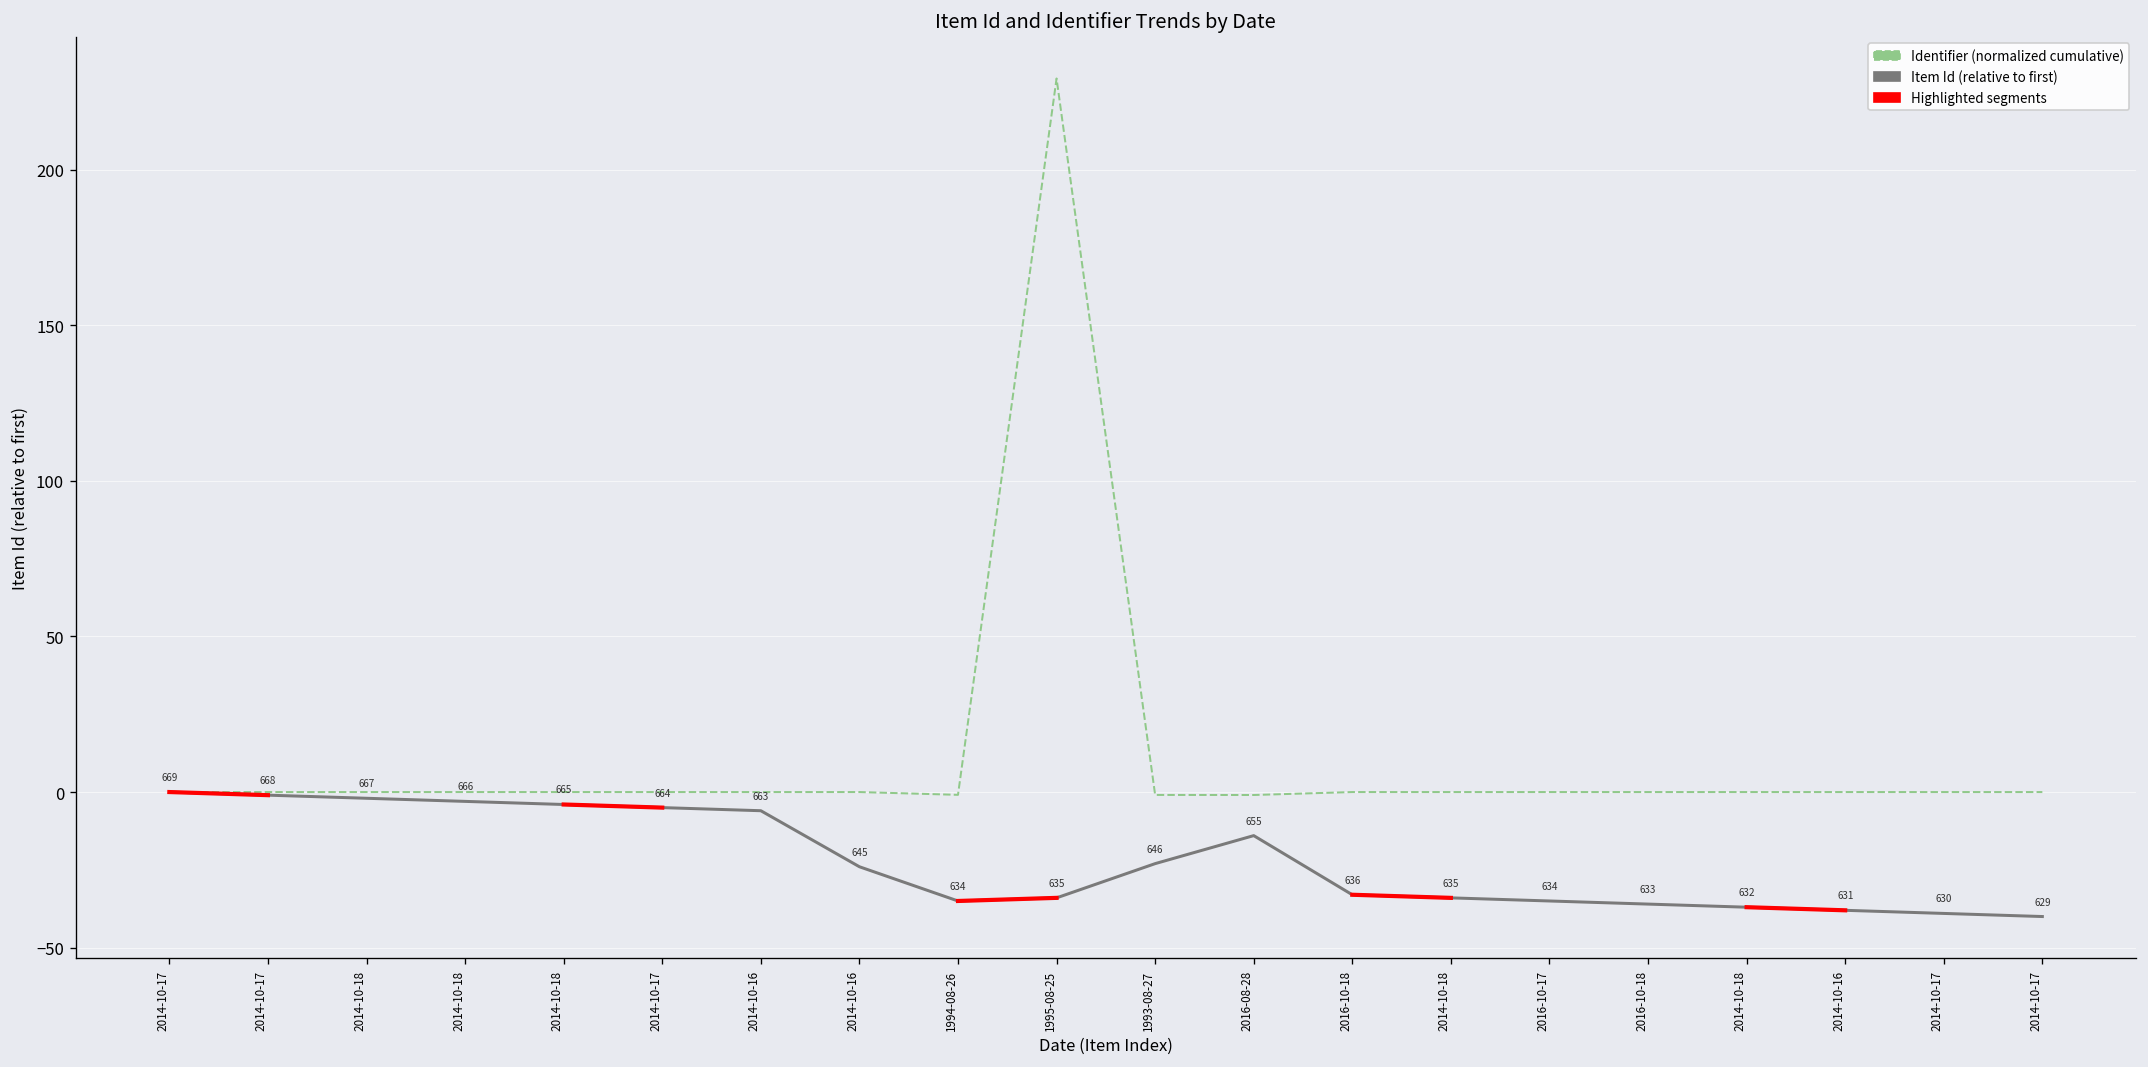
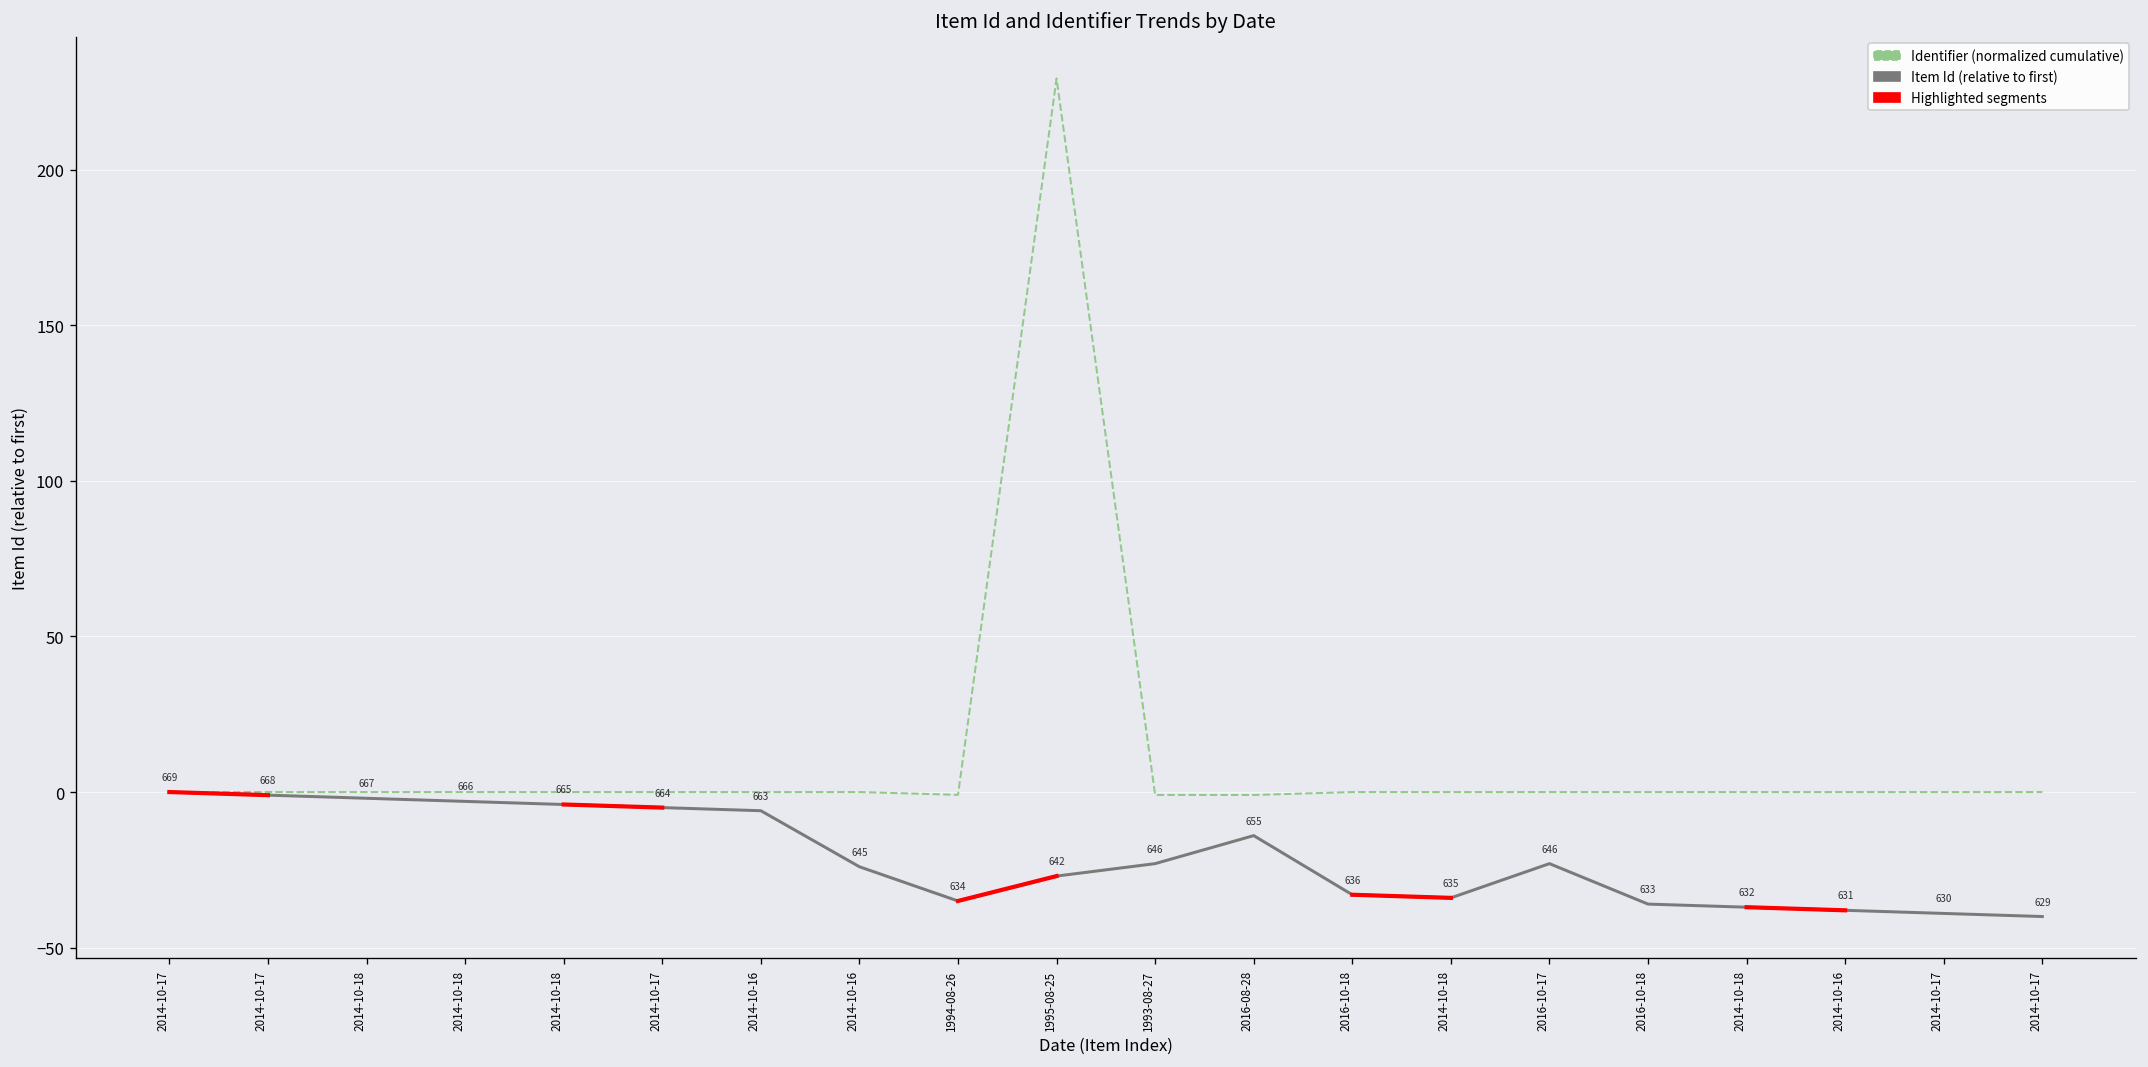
  {
    "Identifier (normalized cumulative)": {
      "1994-08-26": -1,
      "1995-08-25": 229,
      "1993-08-27": -1,
      "2016-08-28": -1,
      "2016-10-17": 0
    },
    "Item Id (relative to first)": {
-     "1995-08-25": 635,
-     "2016-10-17": 634
+     "1995-08-25": 642,
+     "2016-10-17": 646
    }
  }
